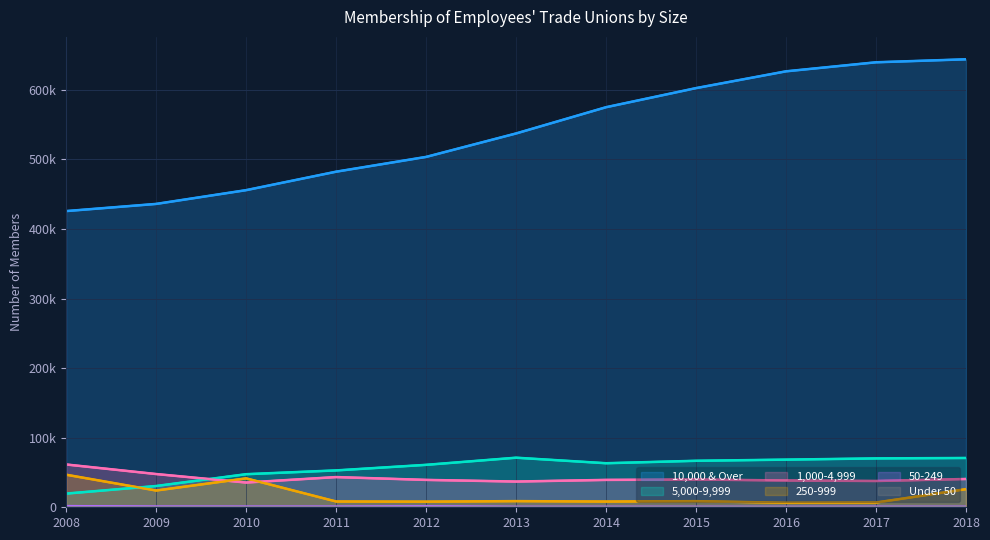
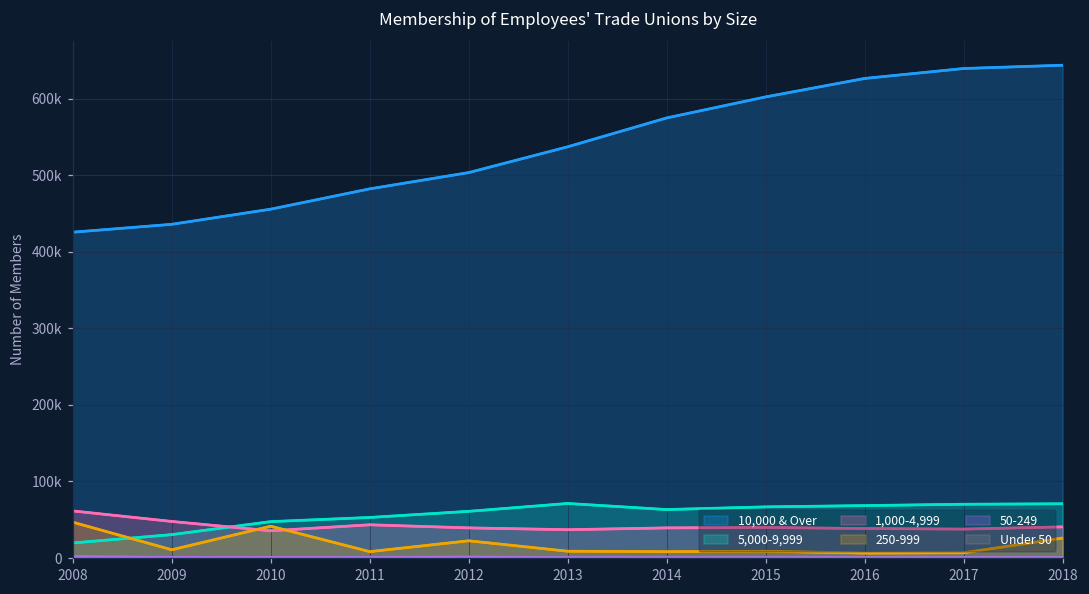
  {
    "250-999": {
      "2008": 50000,
-     "2009": 20000,
+     "2009": 10000,
      "2010": 40000,
      "2011": 10000,
-     "2012": 10000,
+     "2012": 20000,
      "2013": 10000,
      "2014": 10000,
      "2016": 10000,
      "2017": 10000,
      "2018": 30000
    }
  }
